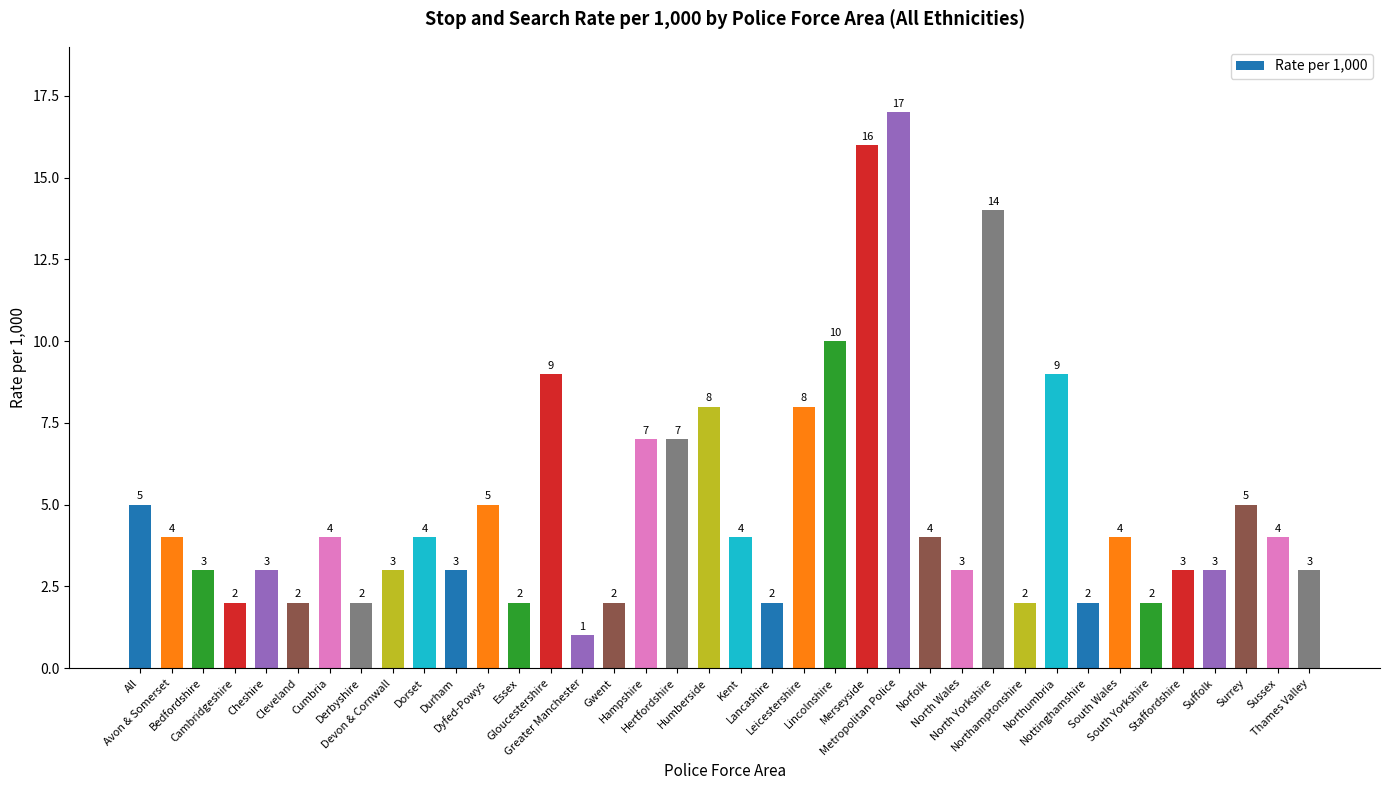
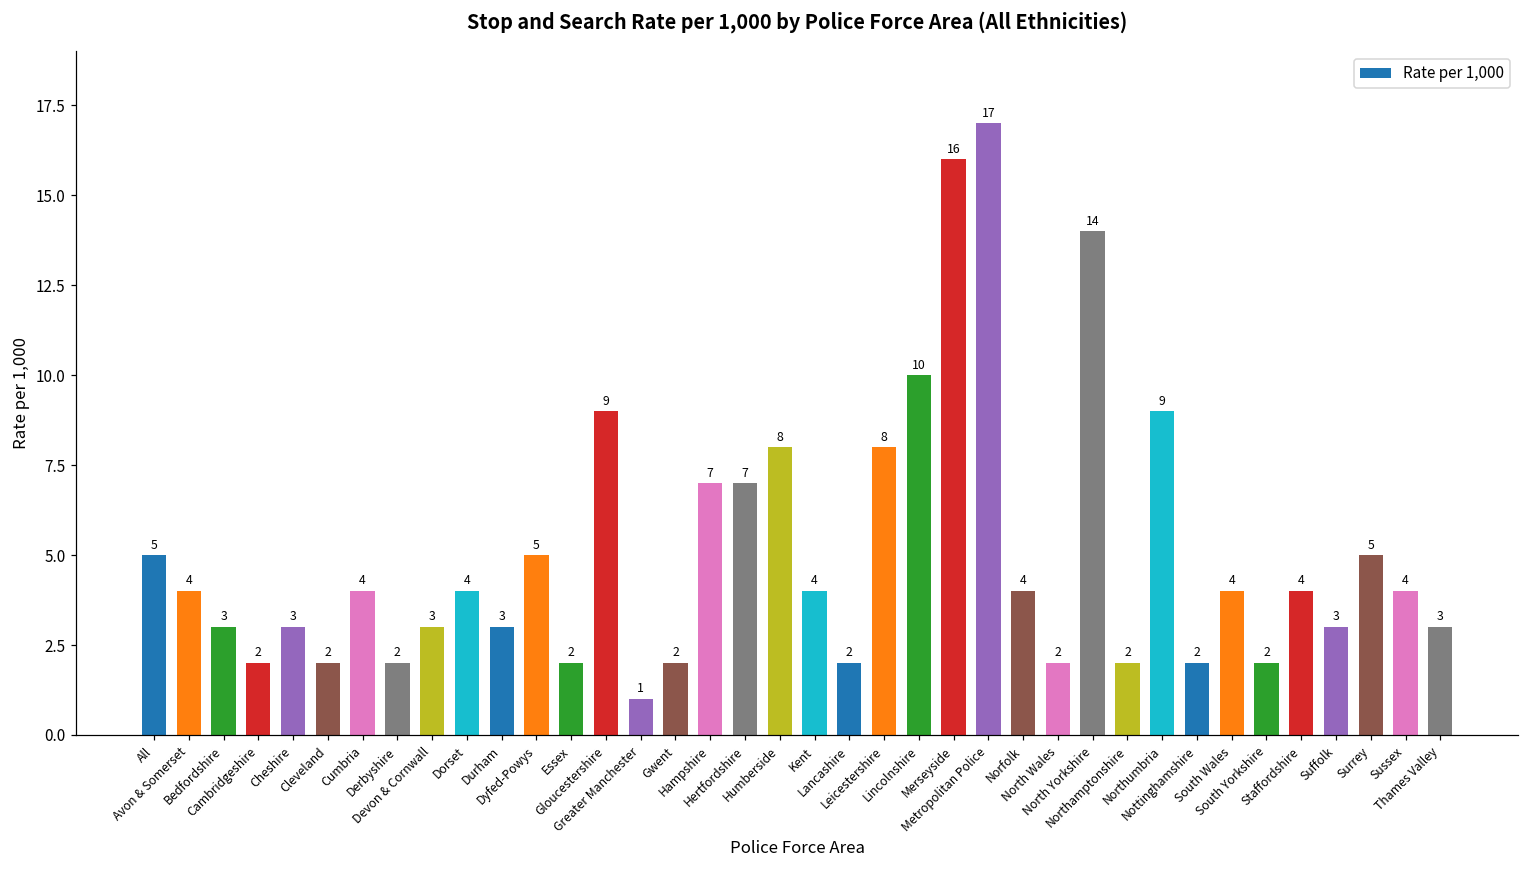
  {
    "All": 5,
    "Avon & Somerset": 4,
    "Bedfordshire": 3,
    "Cambridgeshire": 2,
    "Cheshire": 3,
    "Cleveland": 2,
    "Cumbria": 4,
    "Derbyshire": 2,
    "Devon & Cornwall": 3,
    "Dorset": 4,
    "Durham": 3,
    "Dyfed-Powys": 5,
    "Essex": 2,
    "Gloucestershire": 9,
    "Greater Manchester": 1,
    "Gwent": 2,
    "Hampshire": 7,
    "Hertfordshire": 7,
    "Humberside": 8,
    "Kent": 4,
    "Lancashire": 2,
    "Leicestershire": 8,
    "Lincolnshire": 10,
    "Merseyside": 16,
    "Metropolitan Police": 17,
    "Norfolk": 4,
-   "North Wales": 3,
+   "North Wales": 2,
    "North Yorkshire": 14,
    "Northamptonshire": 2,
    "Northumbria": 9,
    "Nottinghamshire": 2,
    "South Wales": 4,
    "South Yorkshire": 2,
-   "Staffordshire": 3,
+   "Staffordshire": 4,
    "Suffolk": 3,
    "Surrey": 5,
    "Sussex": 4,
    "Thames Valley": 3
  }
